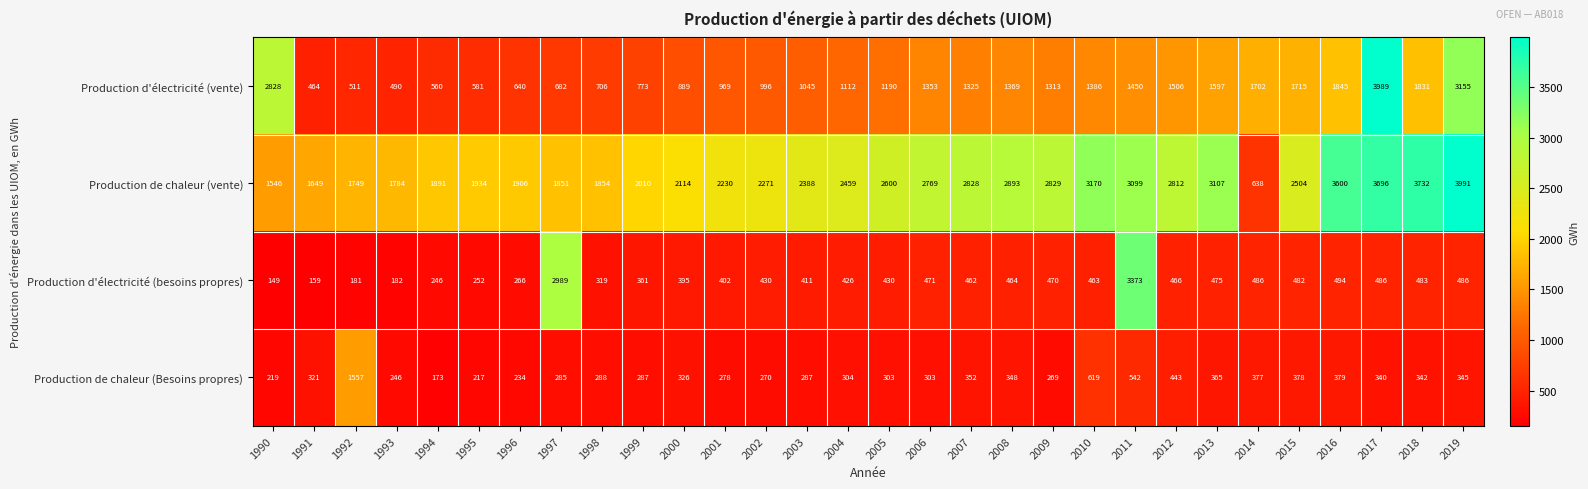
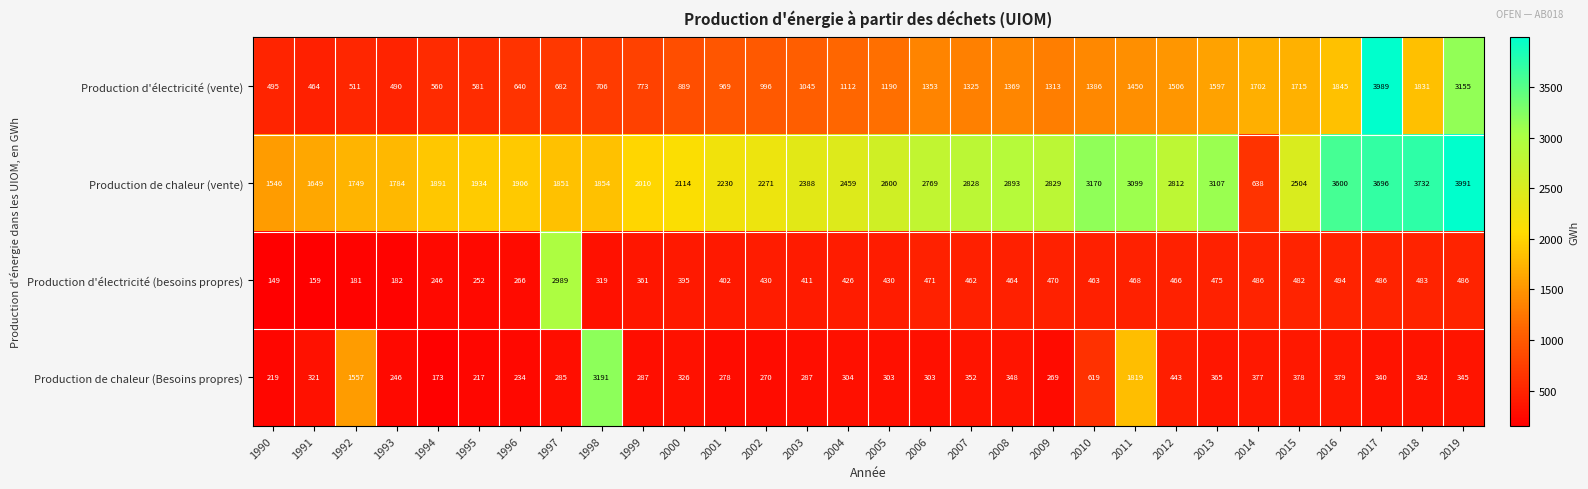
  {
    "Production d'électricité (vente)": {
-     "1990": 2828,
+     "1990": 495,
      "1991": 464,
      "1992": 511,
      "1993": 490,
      "1994": 560,
      "1995": 581,
      "1996": 640,
      "1997": 682,
      "1998": 706,
      "1999": 773,
      "2000": 889,
      "2001": 969,
      "2002": 996,
      "2003": 1045,
      "2004": 1112,
      "2005": 1190,
      "2006": 1353,
      "2007": 1325,
      "2008": 1369,
      "2009": 1313,
      "2010": 1386,
      "2011": 1450,
      "2012": 1506,
      "2013": 1597,
      "2014": 1702,
      "2015": 1715,
      "2016": 1845,
      "2017": 3989,
      "2018": 1831,
      "2019": 3155
    },
    "Production de chaleur (vente)": {
      "1990": 1546,
      "1991": 1649,
      "1992": 1749,
      "1993": 1784,
      "1994": 1891,
      "1995": 1934,
      "1996": 1906,
      "1997": 1851,
      "1998": 1854,
      "1999": 2010,
      "2000": 2114,
      "2001": 2230,
      "2002": 2271,
      "2003": 2388,
      "2004": 2459,
      "2005": 2600,
      "2006": 2769,
      "2007": 2828,
      "2008": 2893,
      "2009": 2829,
      "2010": 3170,
      "2011": 3099,
      "2012": 2812,
      "2013": 3107,
      "2014": 638,
      "2015": 2504,
      "2016": 3600,
      "2017": 3696,
      "2018": 3732,
      "2019": 3991
    },
    "Production d'électricité (besoins propres)": {
      "1990": 149,
      "1991": 159,
      "1992": 181,
      "1993": 182,
      "1994": 246,
      "1995": 252,
      "1996": 266,
      "1997": 2989,
      "1998": 319,
      "1999": 361,
      "2000": 395,
      "2001": 402,
      "2002": 430,
      "2003": 411,
      "2004": 426,
      "2005": 430,
      "2006": 471,
      "2007": 462,
      "2008": 464,
      "2009": 470,
      "2010": 463,
-     "2011": 3373,
+     "2011": 468,
      "2012": 466,
      "2013": 475,
      "2014": 486,
      "2015": 482,
      "2016": 494,
      "2017": 486,
      "2018": 483,
      "2019": 486
    },
    "Production de chaleur (Besoins propres)": {
      "1990": 219,
      "1991": 321,
      "1992": 1557,
      "1993": 246,
      "1994": 173,
      "1995": 217,
      "1996": 234,
      "1997": 285,
-     "1998": 288,
+     "1998": 3191,
      "1999": 287,
      "2000": 326,
      "2001": 278,
      "2002": 270,
      "2003": 287,
      "2004": 304,
      "2005": 303,
      "2006": 303,
      "2007": 352,
      "2008": 348,
      "2009": 269,
      "2010": 619,
-     "2011": 542,
+     "2011": 1819,
      "2012": 443,
      "2013": 365,
      "2014": 377,
      "2015": 378,
      "2016": 379,
      "2017": 340,
      "2018": 342,
      "2019": 345
    }
  }
